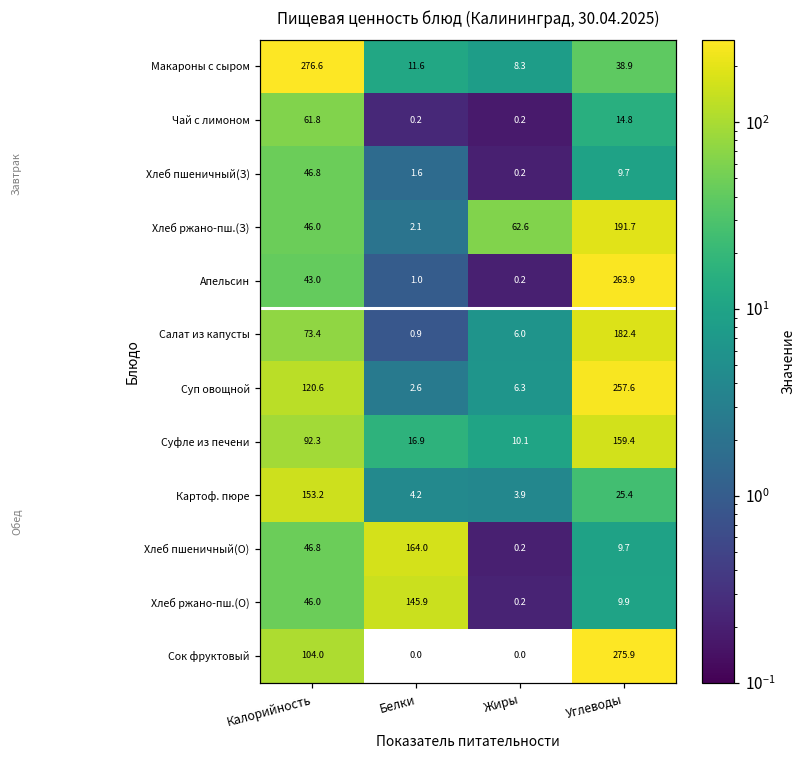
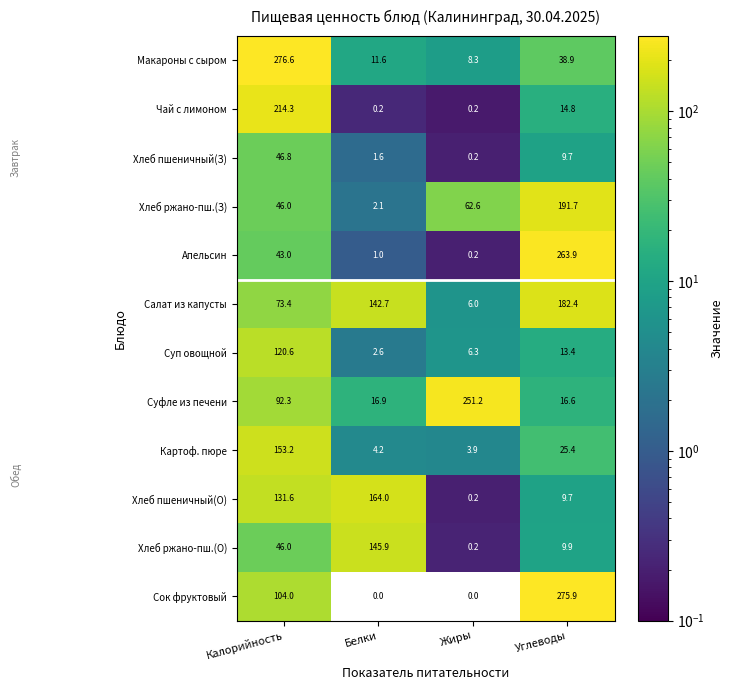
  {
    "Макароны с сыром": {
      "Калорийность": 276.6,
      "Белки": 11.6,
      "Жиры": 8.3,
      "Углеводы": 38.9
    },
    "Чай с лимоном": {
-     "Калорийность": 61.8,
+     "Калорийность": 214.3,
      "Белки": 0.2,
      "Жиры": 0.2,
      "Углеводы": 14.8
    },
    "Хлеб пшеничный(З)": {
      "Калорийность": 46.8,
      "Белки": 1.6,
      "Жиры": 0.2,
      "Углеводы": 9.7
    },
    "Хлеб ржано-пш.(З)": {
      "Калорийность": 46.0,
      "Белки": 2.1,
      "Жиры": 62.6,
      "Углеводы": 191.7
    },
    "Апельсин": {
      "Калорийность": 43.0,
      "Белки": 1.0,
      "Жиры": 0.2,
      "Углеводы": 263.9
    },
    "Салат из капусты": {
      "Калорийность": 73.4,
-     "Белки": 0.9,
+     "Белки": 142.7,
      "Жиры": 6.0,
      "Углеводы": 182.4
    },
    "Суп овощной": {
      "Калорийность": 120.6,
      "Белки": 2.6,
      "Жиры": 6.3,
-     "Углеводы": 257.6
+     "Углеводы": 13.4
    },
    "Суфле из печени": {
      "Калорийность": 92.3,
      "Белки": 16.9,
-     "Жиры": 10.1,
-     "Углеводы": 159.4
+     "Жиры": 251.2,
+     "Углеводы": 16.6
    },
    "Картоф. пюре": {
      "Калорийность": 153.2,
      "Белки": 4.2,
      "Жиры": 3.9,
      "Углеводы": 25.4
    },
    "Хлеб пшеничный(О)": {
-     "Калорийность": 46.8,
+     "Калорийность": 131.6,
      "Белки": 164.0,
      "Жиры": 0.2,
      "Углеводы": 9.7
    },
    "Хлеб ржано-пш.(О)": {
      "Калорийность": 46.0,
      "Белки": 145.9,
      "Жиры": 0.2,
      "Углеводы": 9.9
    },
    "Сок фруктовый": {
      "Калорийность": 104.0,
      "Белки": 0.0,
      "Жиры": 0.0,
      "Углеводы": 275.9
    }
  }
